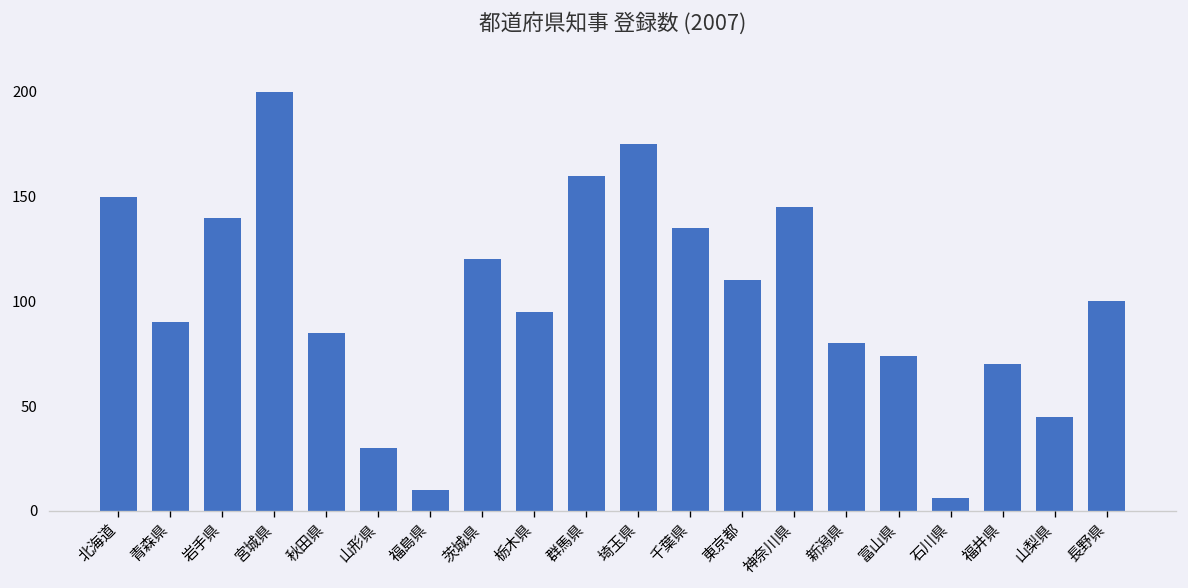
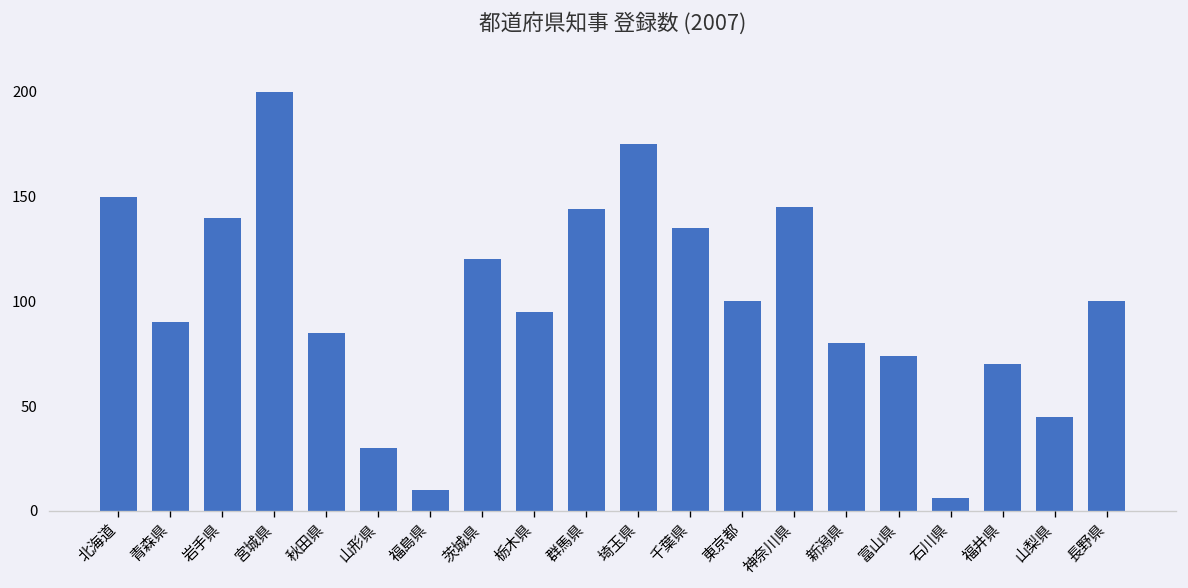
  {
    "北海道": 150,
    "青森県": 90,
    "岩手県": 140,
    "宮城県": 200,
    "秋田県": 85,
    "山形県": 30,
    "福島県": 10,
    "茨城県": 120,
    "栃木県": 95,
-   "群馬県": 160,
+   "群馬県": 144,
    "埼玉県": 175,
    "千葉県": 135,
-   "東京都": 110,
+   "東京都": 100,
    "神奈川県": 145,
    "新潟県": 80,
    "富山県": 74,
    "石川県": 6,
    "福井県": 70,
    "山梨県": 45,
    "長野県": 100
  }
